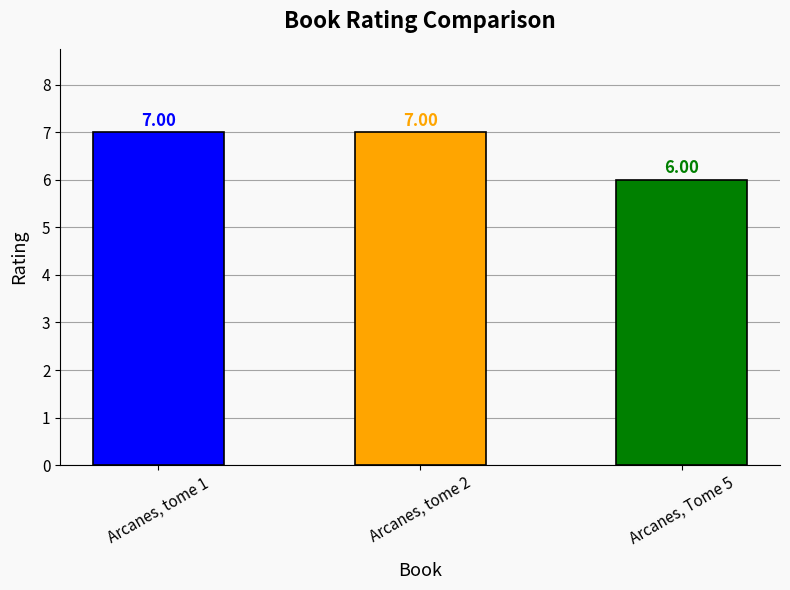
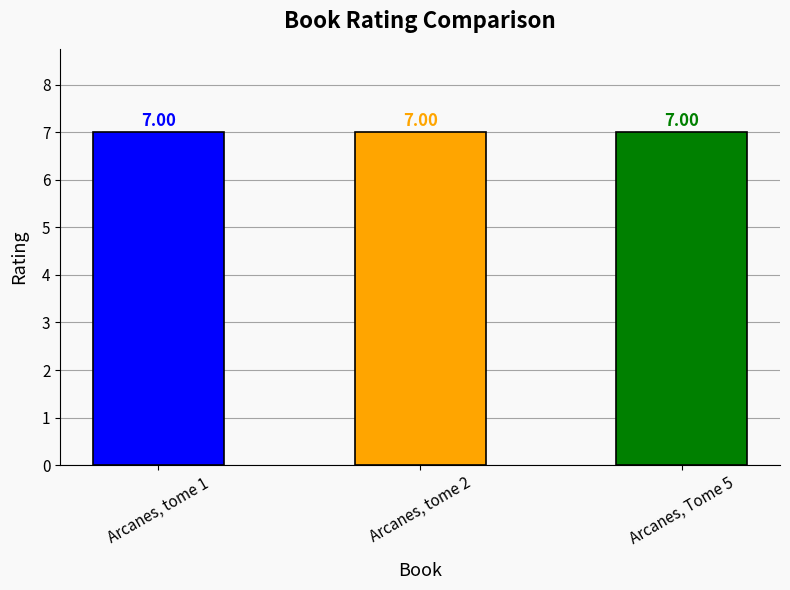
  {
    "Arcanes, tome 1": 7.00,
    "Arcanes, tome 2": 7.00,
-   "Arcanes, Tome 5": 6.00
+   "Arcanes, Tome 5": 7.00
  }
